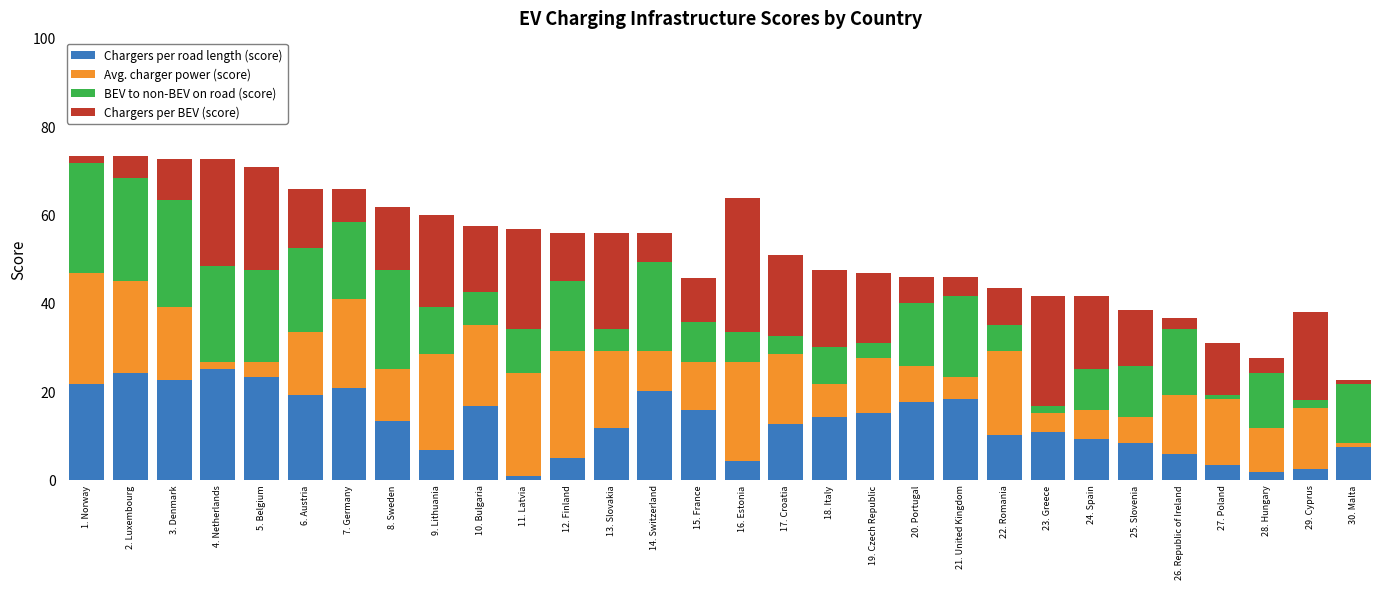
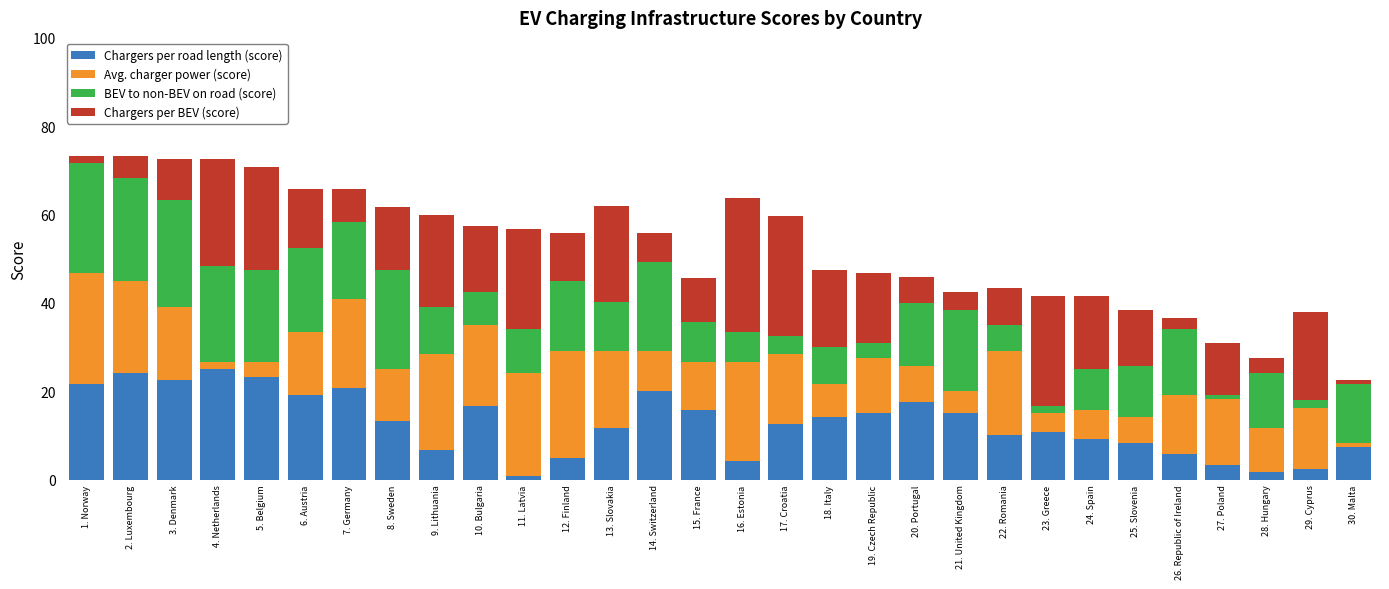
  {
    "Chargers per road length (score)": {
      "1. Norway": 22,
      "2. Luxembourg": 24,
      "3. Denmark": 23,
      "4. Netherlands": 25,
      "5. Belgium": 23,
      "6. Austria": 19,
      "7. Germany": 21,
      "8. Sweden": 13,
      "9. Lithuania": 7,
      "10. Bulgaria": 17,
      "11. Latvia": 1,
      "12. Finland": 5,
      "13. Slovakia": 12,
      "14. Switzerland": 20,
      "15. France": 16,
      "16. Estonia": 4,
      "17. Croatia": 13,
      "18. Italy": 14,
      "19. Czech Republic": 15,
      "20. Portugal": 18,
-     "21. United Kingdom": 18,
+     "21. United Kingdom": 15,
      "22. Romania": 10,
      "23. Greece": 11,
      "24. Spain": 9,
      "25. Slovenia": 8,
      "26. Republic of Ireland": 6,
      "27. Poland": 3,
      "28. Hungary": 2,
      "29. Cyprus": 3,
      "30. Malta": 8
    },
    "Avg. charger power (score)": {
      "1. Norway": 25,
      "2. Luxembourg": 21,
      "3. Denmark": 17,
      "4. Netherlands": 2,
      "5. Belgium": 3,
      "6. Austria": 14,
      "7. Germany": 20,
      "8. Sweden": 12,
      "9. Lithuania": 22,
      "10. Bulgaria": 18,
      "11. Latvia": 23,
      "12. Finland": 24,
      "13. Slovakia": 18,
      "14. Switzerland": 9,
      "15. France": 11,
      "16. Estonia": 23,
      "17. Croatia": 16,
      "18. Italy": 8,
      "19. Czech Republic": 13,
      "20. Portugal": 8,
      "21. United Kingdom": 5,
      "22. Romania": 19,
      "23. Greece": 4,
      "24. Spain": 7,
      "25. Slovenia": 6,
      "26. Republic of Ireland": 13,
      "27. Poland": 15,
      "28. Hungary": 10,
      "29. Cyprus": 14,
      "30. Malta": 1
    },
    "BEV to non-BEV on road (score)": {
      "1. Norway": 25,
      "2. Luxembourg": 23,
      "3. Denmark": 24,
      "4. Netherlands": 22,
      "5. Belgium": 21,
      "6. Austria": 19,
      "7. Germany": 18,
      "8. Sweden": 23,
      "9. Lithuania": 11,
      "10. Bulgaria": 8,
      "11. Latvia": 10,
      "12. Finland": 16,
-     "13. Slovakia": 5,
+     "13. Slovakia": 11,
      "14. Switzerland": 20,
      "15. France": 9,
      "16. Estonia": 7,
      "17. Croatia": 4,
      "18. Italy": 8,
      "19. Czech Republic": 3,
      "20. Portugal": 14,
      "21. United Kingdom": 18,
      "22. Romania": 6,
      "23. Greece": 2,
      "24. Spain": 9,
      "25. Slovenia": 12,
      "26. Republic of Ireland": 15,
      "27. Poland": 1,
      "28. Hungary": 13,
      "29. Cyprus": 2,
      "30. Malta": 13
    },
    "Chargers per BEV (score)": {
      "1. Norway": 2,
      "2. Luxembourg": 5,
      "3. Denmark": 9,
      "4. Netherlands": 24,
      "5. Belgium": 23,
      "6. Austria": 13,
      "7. Germany": 8,
      "8. Sweden": 14,
      "9. Lithuania": 21,
      "10. Bulgaria": 15,
      "11. Latvia": 23,
      "12. Finland": 11,
      "13. Slovakia": 22,
      "14. Switzerland": 7,
      "15. France": 10,
      "16. Estonia": 30,
-     "17. Croatia": 18,
+     "17. Croatia": 27,
      "18. Italy": 18,
      "19. Czech Republic": 16,
      "20. Portugal": 6,
      "21. United Kingdom": 4,
      "22. Romania": 8,
      "23. Greece": 25,
      "24. Spain": 17,
      "25. Slovenia": 13,
      "26. Republic of Ireland": 3,
      "27. Poland": 12,
      "28. Hungary": 3,
      "29. Cyprus": 20,
      "30. Malta": 1
    }
  }
